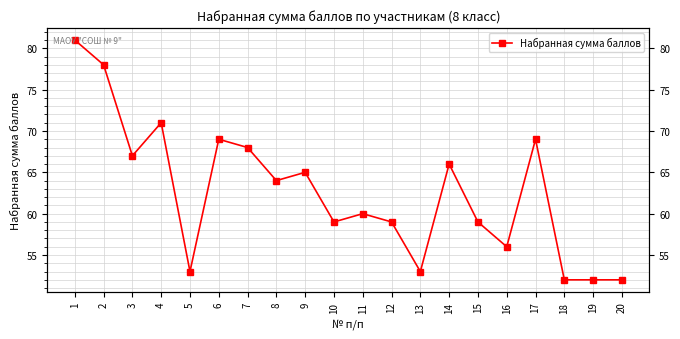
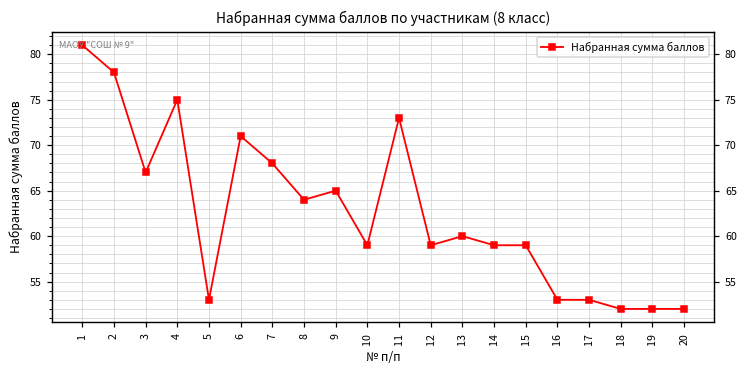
  {
    "2": 78,
    "3": 67,
-   "4": 71,
+   "4": 75,
    "5": 53,
-   "6": 69,
+   "6": 71,
    "7": 68,
    "8": 64,
    "9": 65,
    "10": 59,
-   "11": 60,
+   "11": 73,
    "12": 59,
-   "13": 53,
-   "14": 66,
+   "13": 60,
+   "14": 59,
    "15": 59,
-   "16": 56,
-   "17": 69,
+   "16": 53,
+   "17": 53,
    "18": 52,
    "19": 52,
    "20": 52
  }
